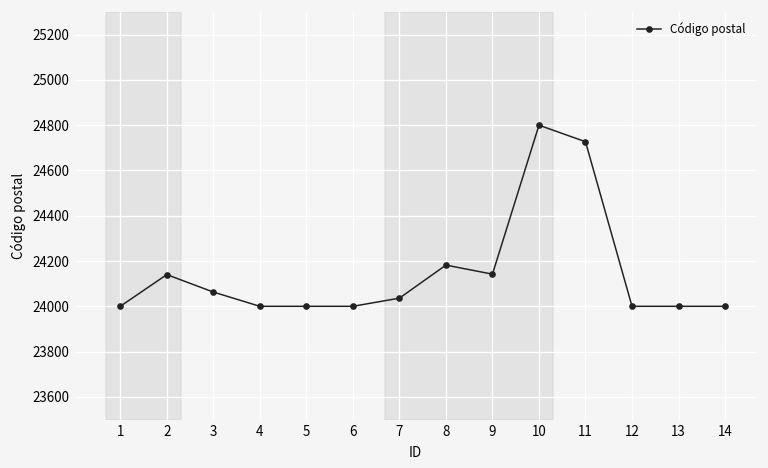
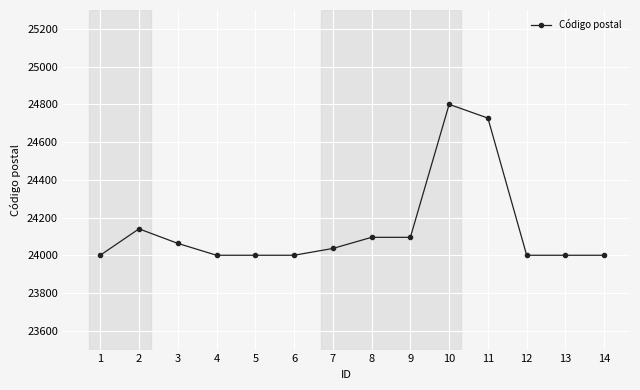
  {
    "1": 24000,
    "2": 24140,
    "3": 24060,
    "4": 24000,
    "5": 24000,
    "6": 24000,
    "7": 24040,
-   "8": 24180,
-   "9": 24140,
+   "8": 24100,
+   "9": 24100,
    "10": 24800,
    "11": 24730,
    "12": 24000,
    "13": 24000,
    "14": 24000
  }
